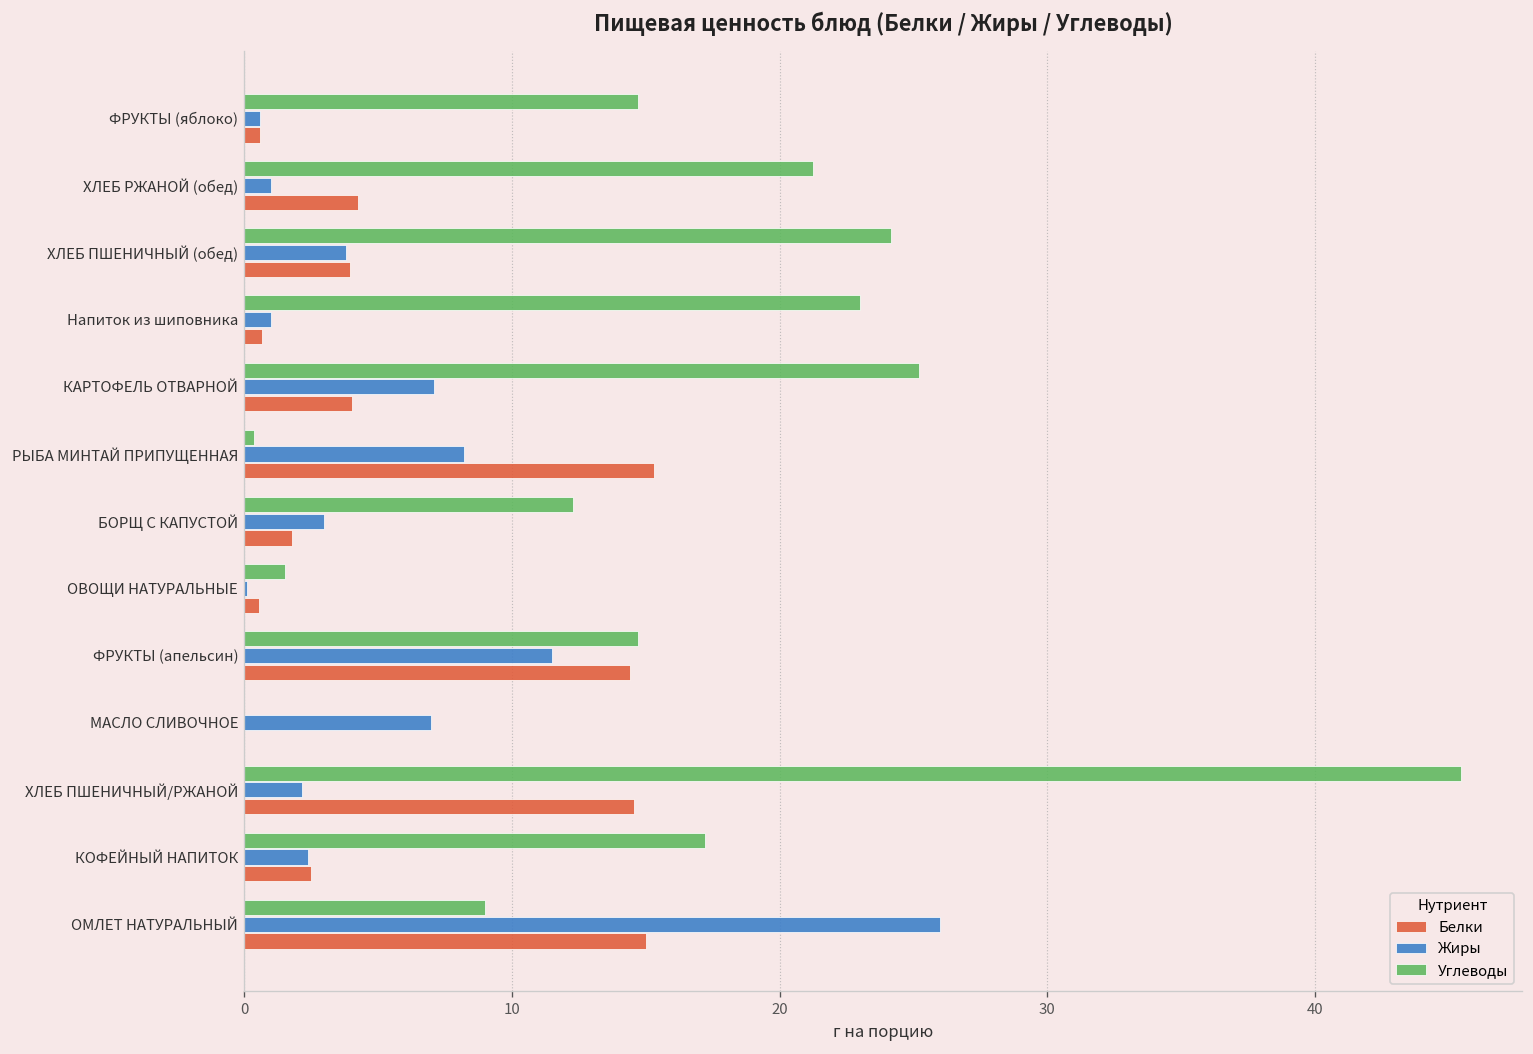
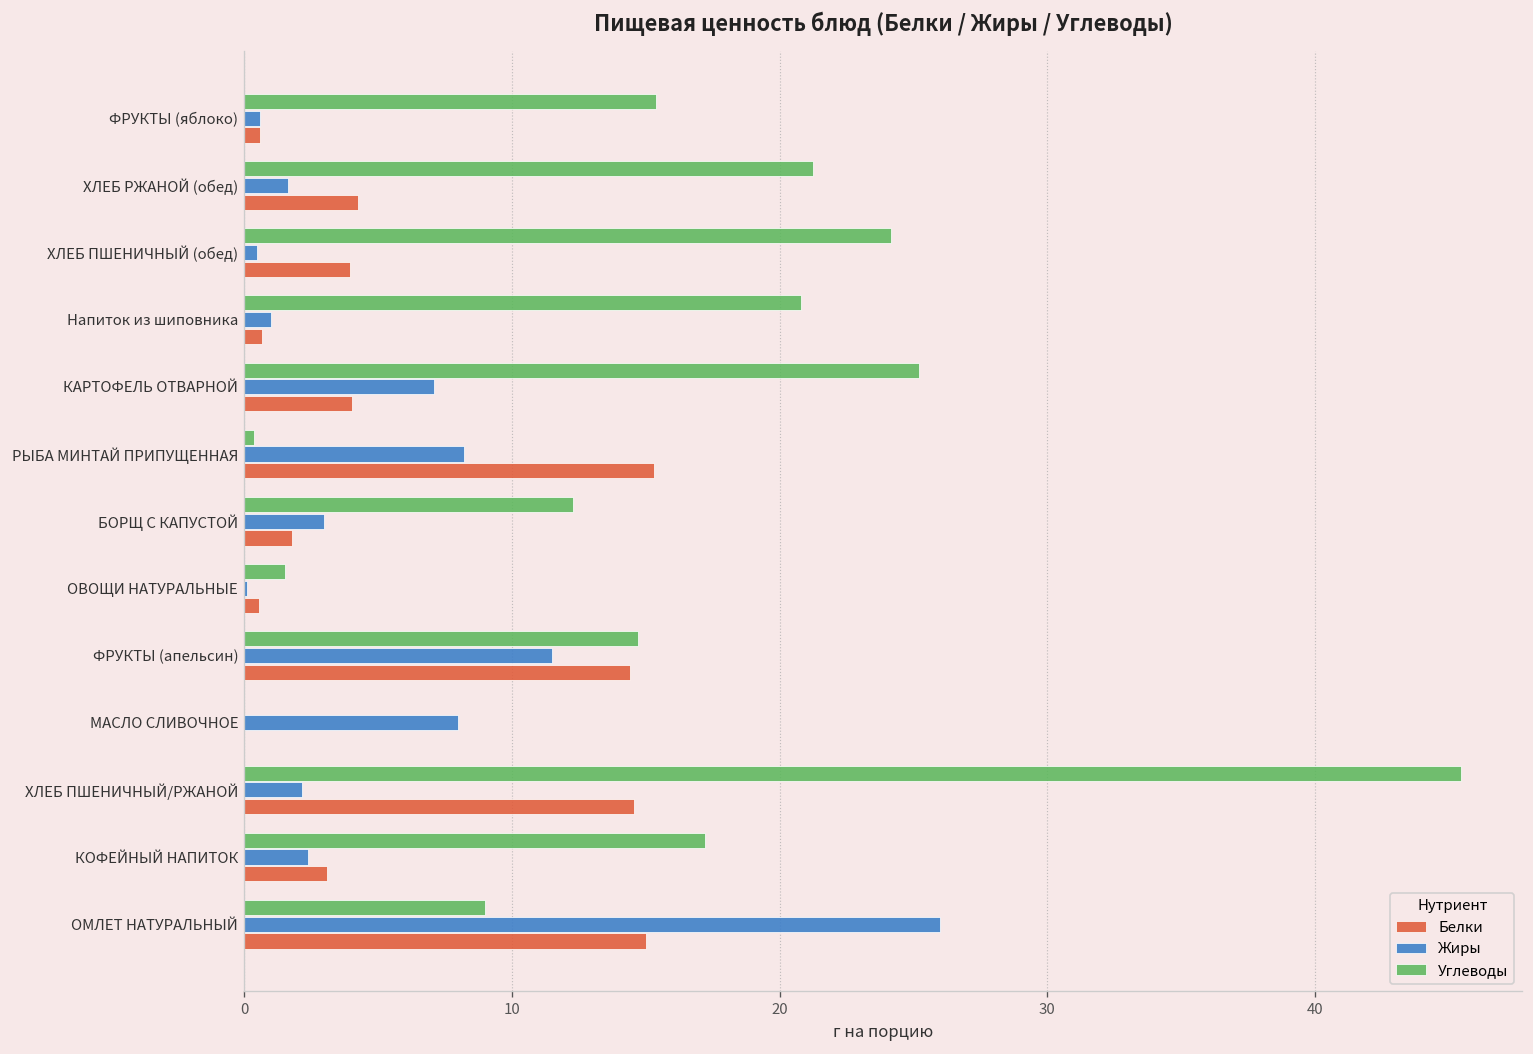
  {
    "Белки": {
      "ФРУКТЫ (яблоко)": 0.6,
      "ХЛЕБ РЖАНОЙ (обед)": 4.3,
      "ХЛЕБ ПШЕНИЧНЫЙ (обед)": 4.0,
      "Напиток из шиповника": 0.7,
      "КАРТОФЕЛЬ ОТВАРНОЙ": 4.0,
      "РЫБА МИНТАЙ ПРИПУЩЕННАЯ": 15.3,
      "БОРЩ С КАПУСТОЙ": 1.8,
      "ОВОЩИ НАТУРАЛЬНЫЕ": 0.6,
      "ФРУКТЫ (апельсин)": 14.4,
      "МАСЛО СЛИВОЧНОЕ": 0.0,
      "ХЛЕБ ПШЕНИЧНЫЙ/РЖАНОЙ": 14.6,
-     "КОФЕЙНЫЙ НАПИТОК": 2.5,
+     "КОФЕЙНЫЙ НАПИТОК": 3.1,
      "ОМЛЕТ НАТУРАЛЬНЫЙ": 15.0
    },
    "Жиры": {
      "ФРУКТЫ (яблоко)": 0.6,
-     "ХЛЕБ РЖАНОЙ (обед)": 1.0,
-     "ХЛЕБ ПШЕНИЧНЫЙ (обед)": 3.8,
+     "ХЛЕБ РЖАНОЙ (обед)": 1.7,
+     "ХЛЕБ ПШЕНИЧНЫЙ (обед)": 0.5,
      "Напиток из шиповника": 1.0,
      "КАРТОФЕЛЬ ОТВАРНОЙ": 7.1,
      "РЫБА МИНТАЙ ПРИПУЩЕННАЯ": 8.2,
      "БОРЩ С КАПУСТОЙ": 3.0,
      "ФРУКТЫ (апельсин)": 11.5,
-     "МАСЛО СЛИВОЧНОЕ": 7,
+     "МАСЛО СЛИВОЧНОЕ": 8,
      "ХЛЕБ ПШЕНИЧНЫЙ/РЖАНОЙ": 2.2,
      "КОФЕЙНЫЙ НАПИТОК": 2.4,
      "ОМЛЕТ НАТУРАЛЬНЫЙ": 26.0
    },
    "Углеводы": {
-     "ФРУКТЫ (яблоко)": 14.7,
+     "ФРУКТЫ (яблоко)": 15.4,
      "ХЛЕБ РЖАНОЙ (обед)": 21.3,
      "ХЛЕБ ПШЕНИЧНЫЙ (обед)": 24.2,
-     "Напиток из шиповника": 23.0,
+     "Напиток из шиповника": 20.8,
      "КАРТОФЕЛЬ ОТВАРНОЙ": 25.2,
      "РЫБА МИНТАЙ ПРИПУЩЕННАЯ": 0.4,
      "БОРЩ С КАПУСТОЙ": 12.3,
      "ОВОЩИ НАТУРАЛЬНЫЕ": 1.5,
      "ФРУКТЫ (апельсин)": 14.7,
      "МАСЛО СЛИВОЧНОЕ": 0.0,
      "ХЛЕБ ПШЕНИЧНЫЙ/РЖАНОЙ": 45.5,
      "КОФЕЙНЫЙ НАПИТОК": 17.2,
      "ОМЛЕТ НАТУРАЛЬНЫЙ": 9.0
    }
  }
